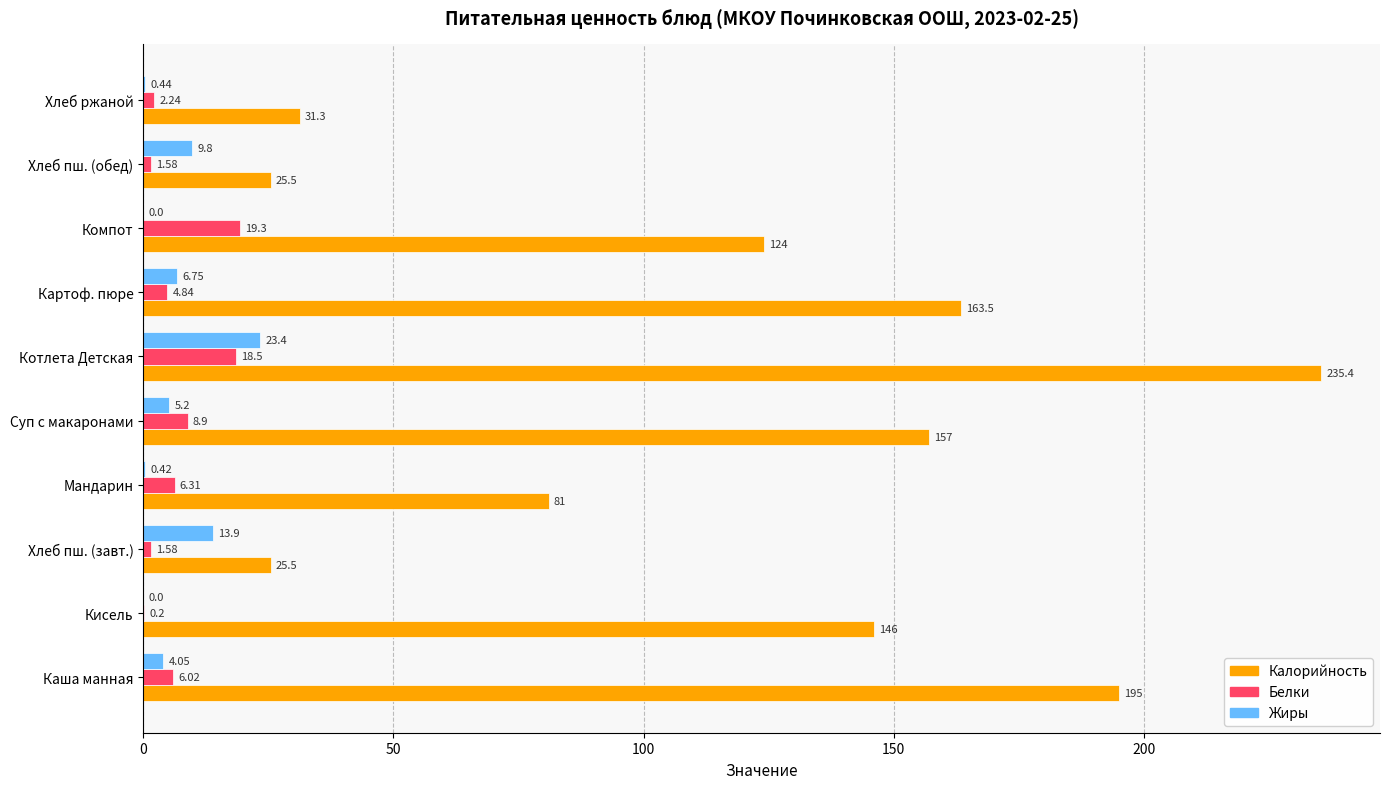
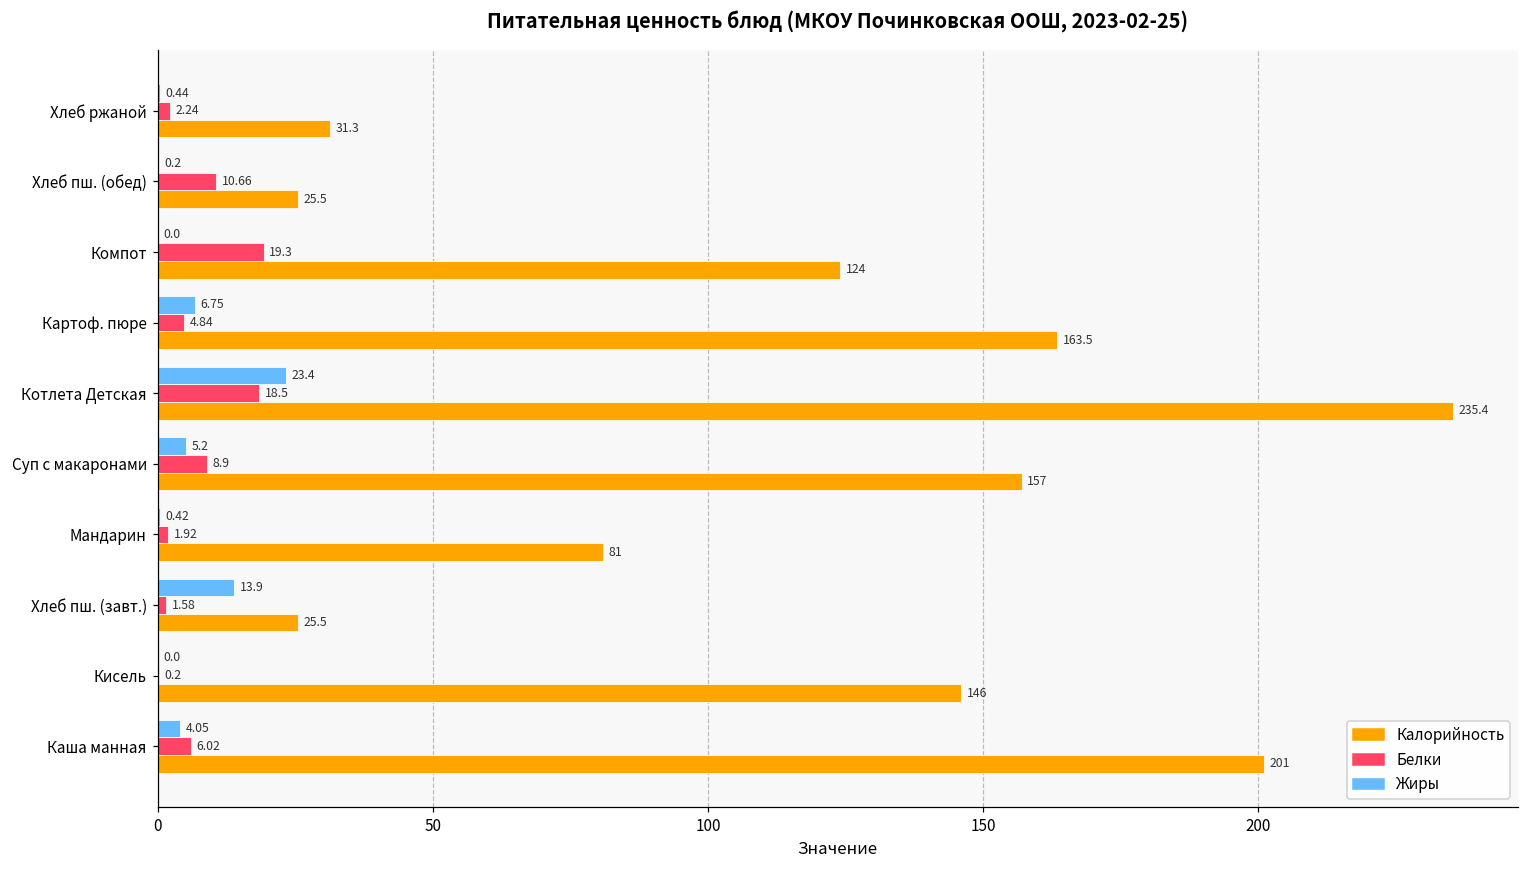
  {
    "Калорийность": {
      "Хлеб ржаной": 31.3,
      "Хлеб пш. (обед)": 25.5,
      "Компот": 124,
      "Картоф. пюре": 163.5,
      "Котлета Детская": 235.4,
      "Суп с макаронами": 157,
      "Мандарин": 81,
      "Хлеб пш. (завт.)": 25.5,
      "Кисель": 146,
-     "Каша манная": 195
+     "Каша манная": 201
    },
    "Белки": {
      "Хлеб ржаной": 2.24,
-     "Хлеб пш. (обед)": 1.58,
+     "Хлеб пш. (обед)": 10.66,
      "Компот": 19.3,
      "Картоф. пюре": 4.84,
      "Котлета Детская": 18.5,
      "Суп с макаронами": 8.9,
-     "Мандарин": 6.31,
+     "Мандарин": 1.92,
      "Хлеб пш. (завт.)": 1.58,
      "Кисель": 0.2,
      "Каша манная": 6.02
    },
    "Жиры": {
      "Хлеб ржаной": 0.44,
-     "Хлеб пш. (обед)": 9.8,
+     "Хлеб пш. (обед)": 0.2,
      "Компот": 0.0,
      "Картоф. пюре": 6.75,
      "Котлета Детская": 23.4,
      "Суп с макаронами": 5.2,
      "Мандарин": 0.42,
      "Хлеб пш. (завт.)": 13.9,
      "Кисель": 0.0,
      "Каша манная": 4.05
    }
  }
